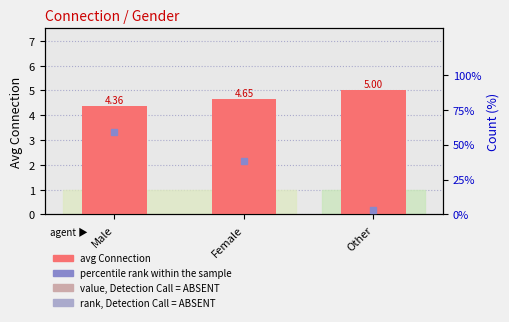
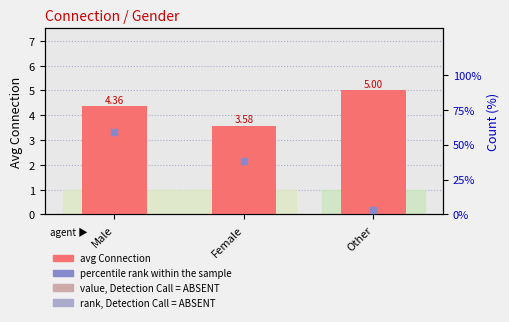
  {
    "avg Connection": {
      "Male": 4.36,
-     "Female": 4.65,
+     "Female": 3.58,
      "Other": 5.00
    }
  }
